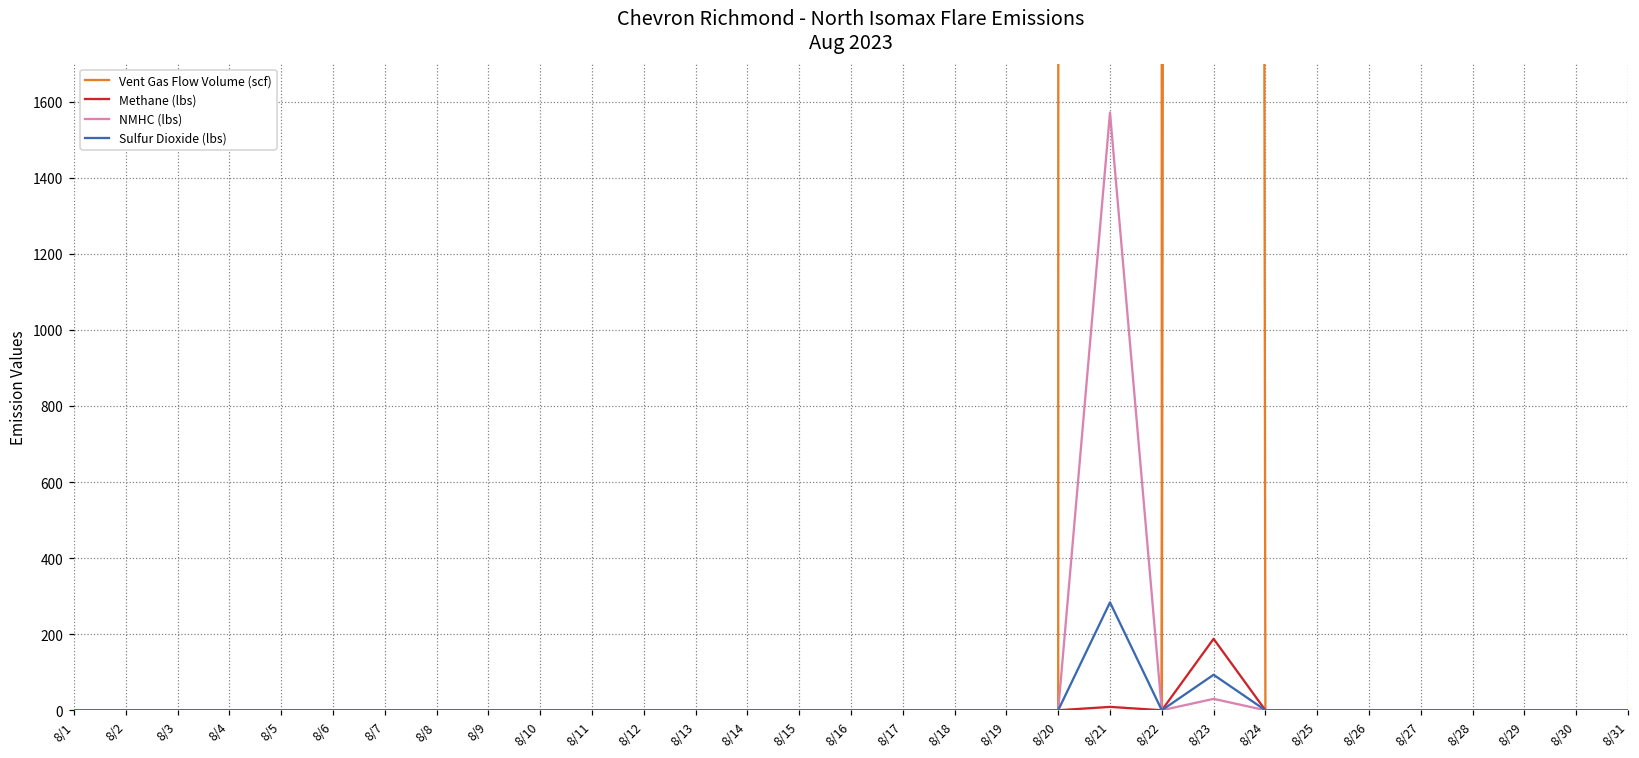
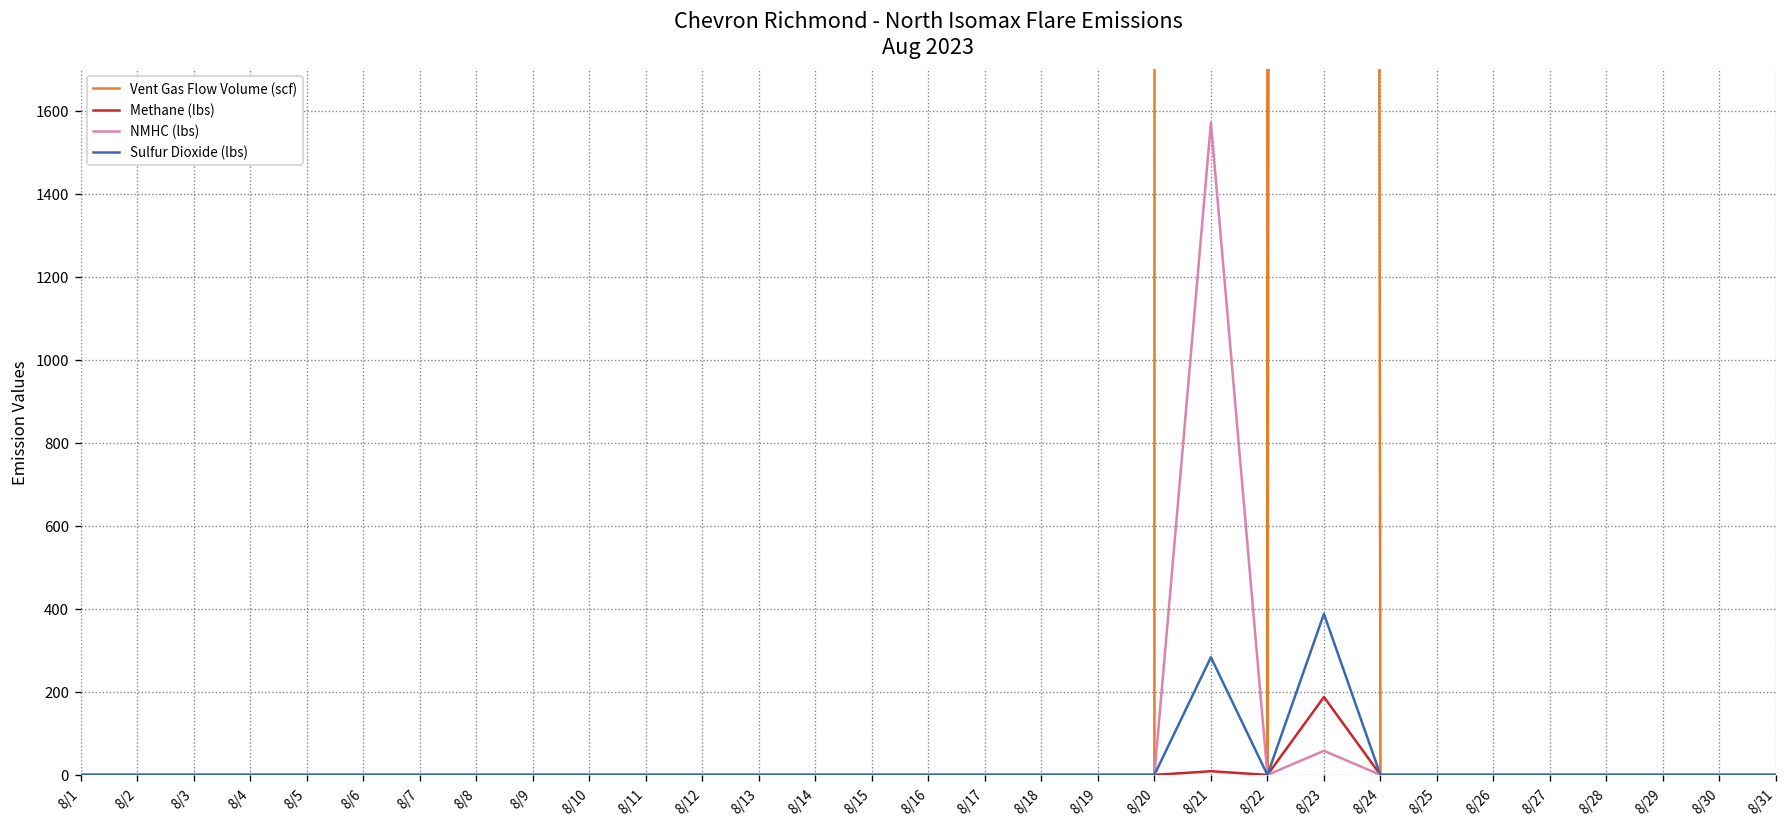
  {
    "Methane (lbs)": {
      "8/21": 10,
      "8/23": 190
    },
    "NMHC (lbs)": {
      "8/21": 1570,
-     "8/23": 30
+     "8/23": 60
    },
    "Sulfur Dioxide (lbs)": {
      "8/21": 280,
-     "8/23": 90
+     "8/23": 390
    }
  }
